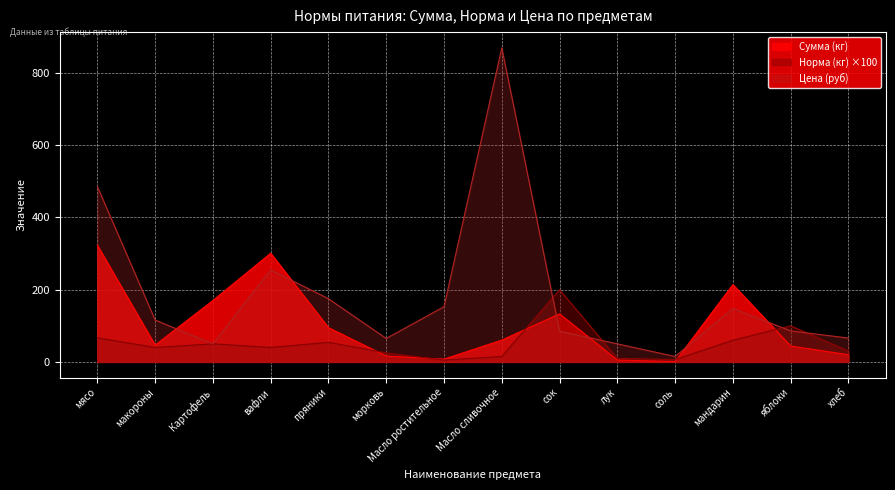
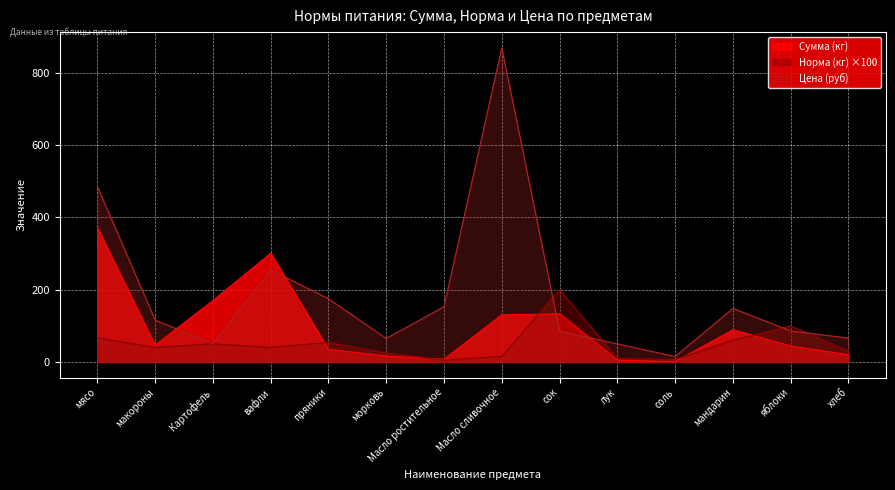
  {
    "Сумма (кг)": {
-     "мясо": 320,
+     "мясо": 370,
      "Картофель": 170,
      "вафли": 300,
-     "пряники": 90,
+     "пряники": 30,
      "морковь": 20,
-     "Масло сливочное": 60,
+     "Масло сливочное": 130,
      "сок": 130,
-     "мандарин": 210,
+     "мандарин": 90,
      "яблоки": 40,
      "хлеб": 20
    }
  }
